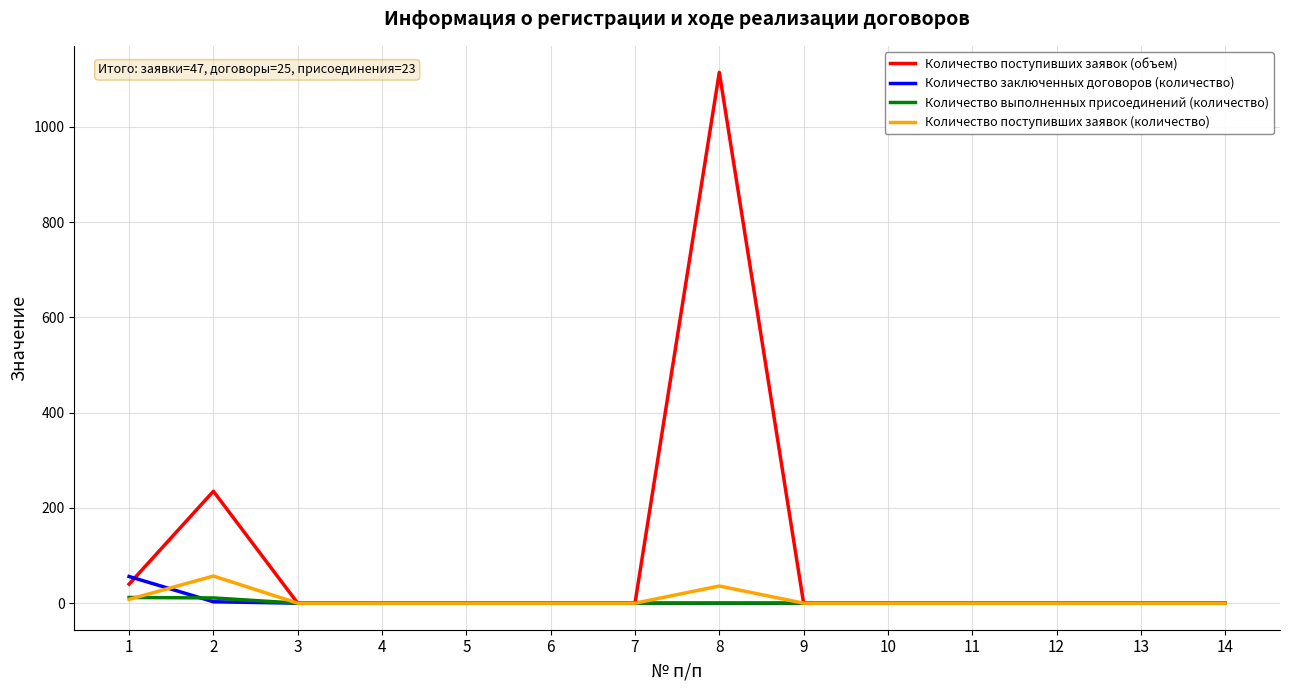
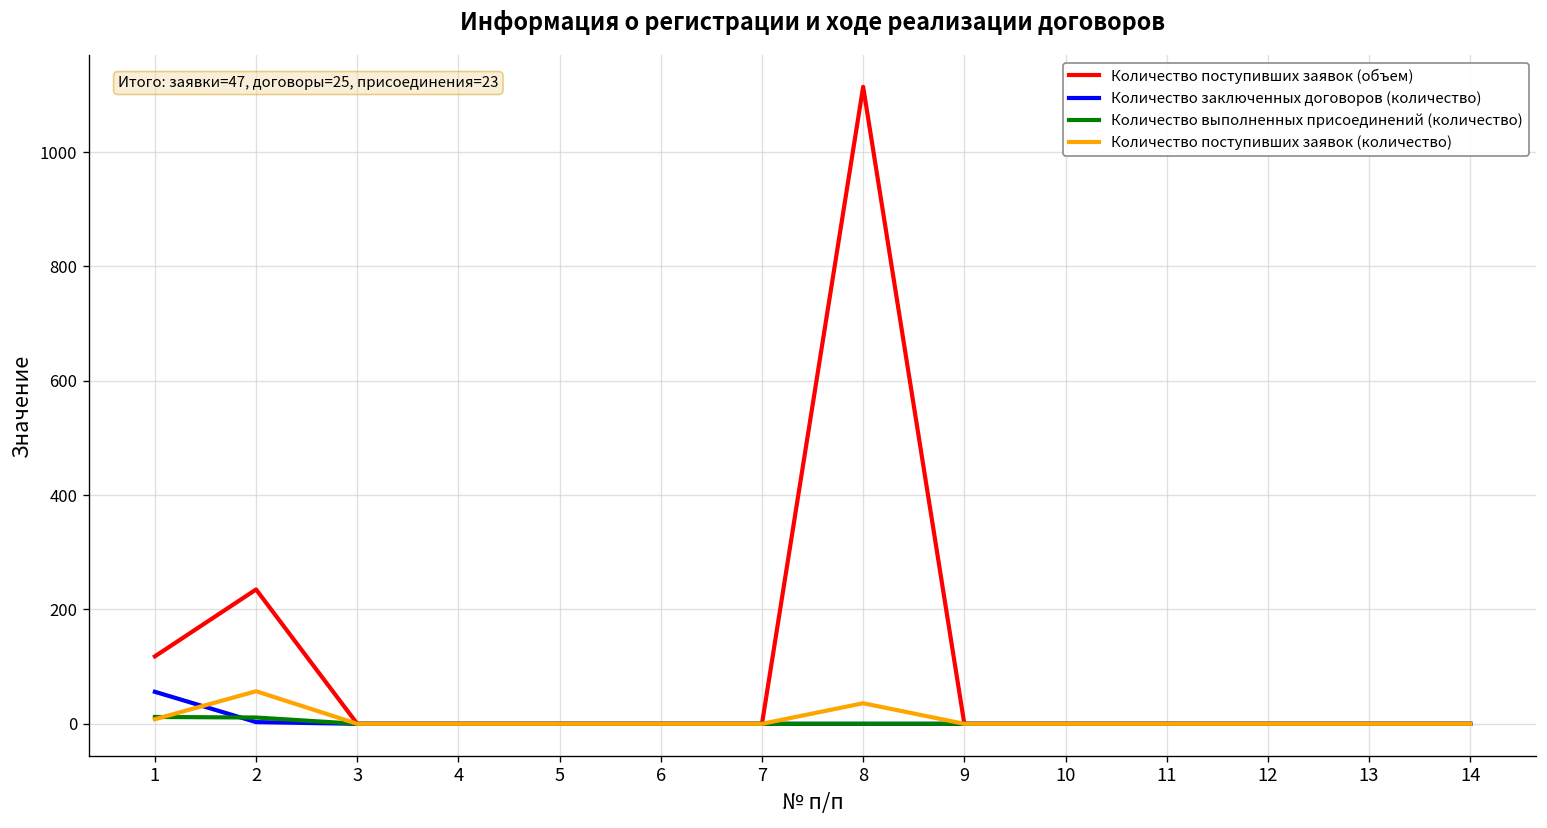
  {
    "Количество поступивших заявок (объем)": {
-     "1": 40,
+     "1": 120,
      "2": 240,
      "8": 1110
    },
    "Количество заключенных договоров (количество)": {
      "1": 60,
      "2": 0
    },
    "Количество выполненных присоединений (количество)": {
      "2": 10
    },
    "Количество поступивших заявок (количество)": {
      "2": 60,
      "8": 40
    }
  }
